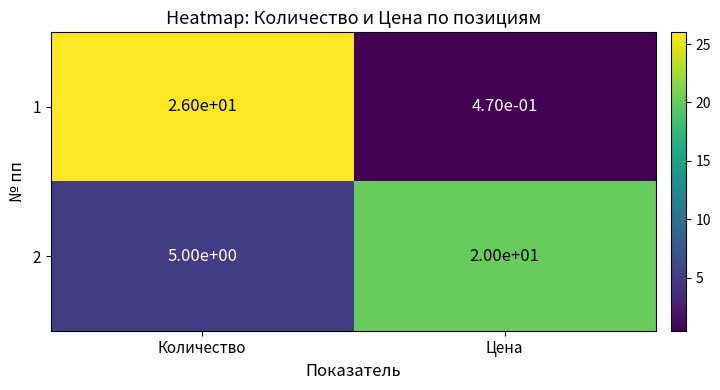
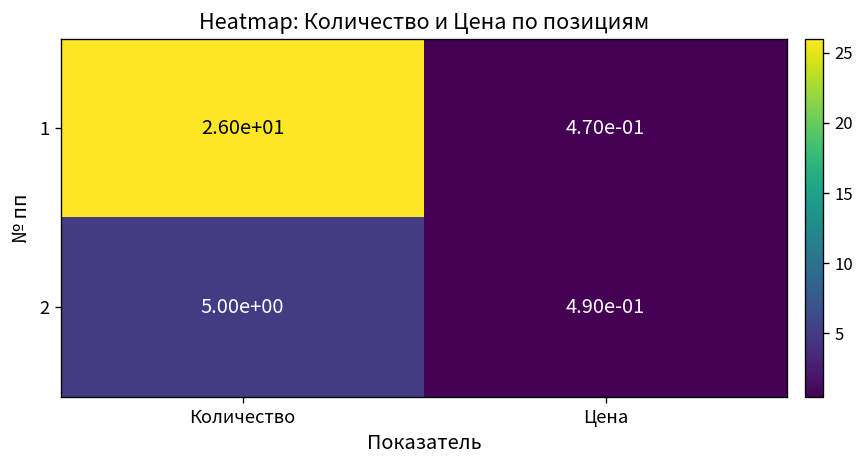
  {
    "1": {
      "Количество": "2.60e+01",
      "Цена": "4.70e-01"
    },
    "2": {
      "Количество": "5.00e+00",
-     "Цена": "2.00e+01"
+     "Цена": "4.90e-01"
    }
  }
